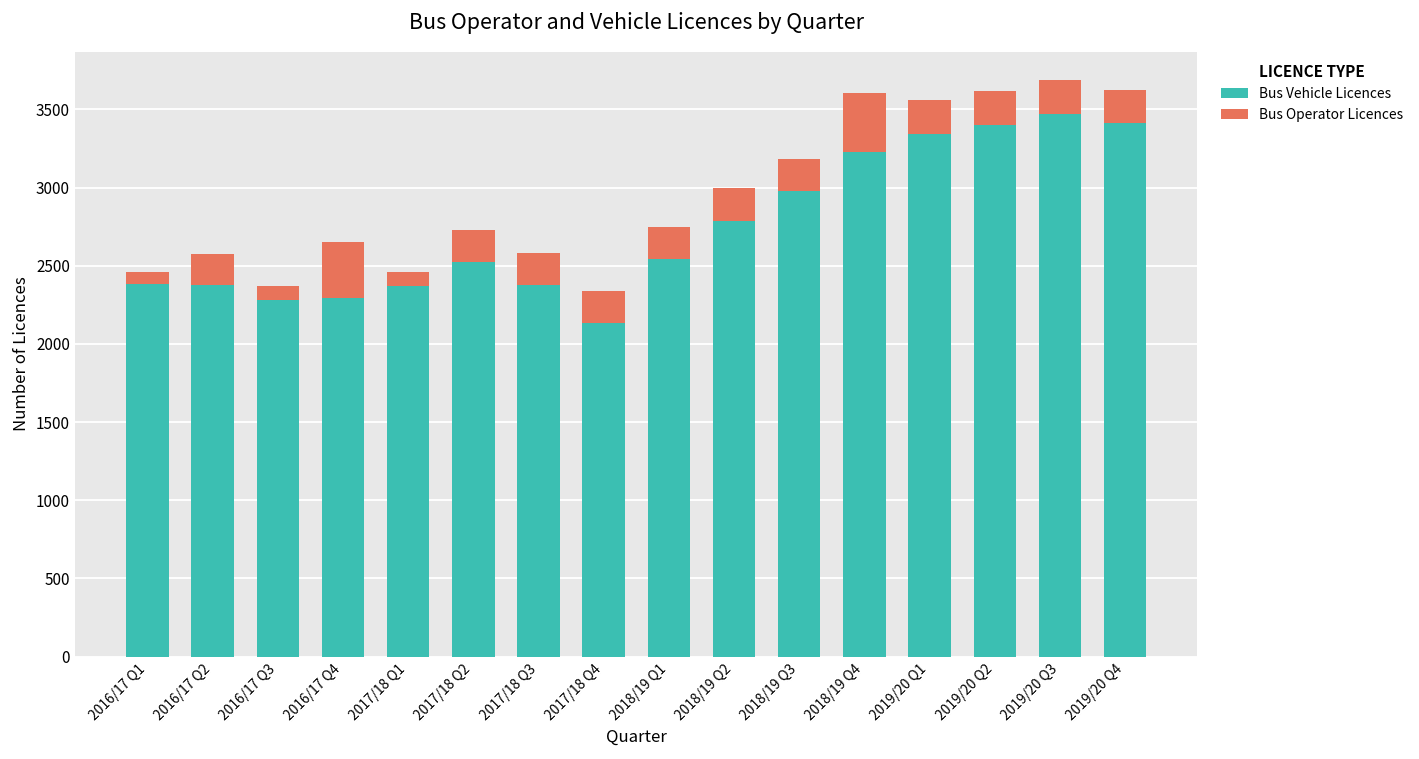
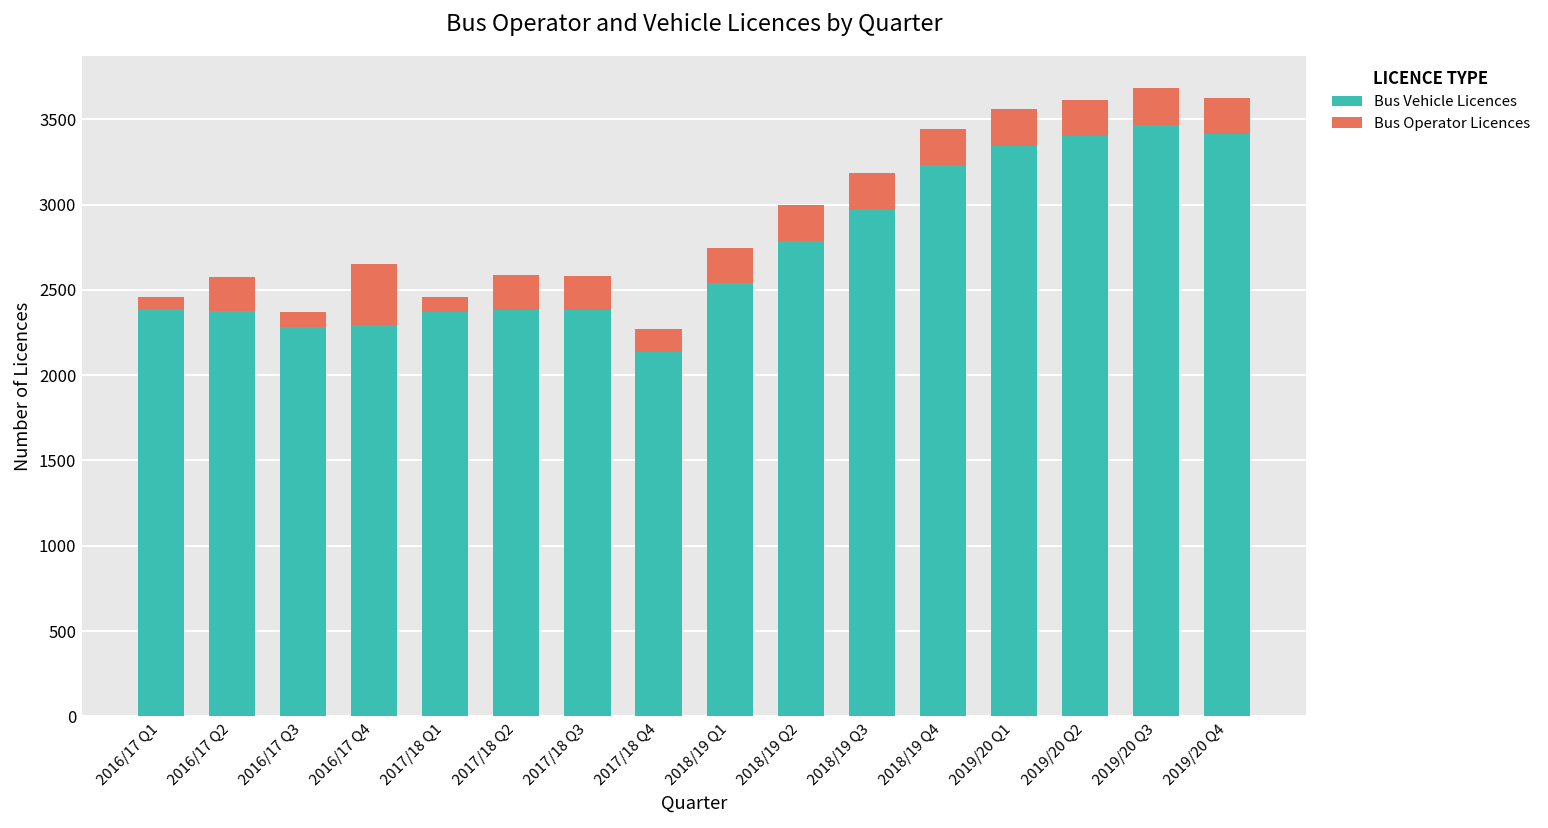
  {
    "Bus Vehicle Licences": {
      "2016/17 Q1": 2390,
      "2016/17 Q2": 2380,
      "2016/17 Q3": 2280,
      "2016/17 Q4": 2300,
      "2017/18 Q1": 2370,
-     "2017/18 Q2": 2520,
+     "2017/18 Q2": 2380,
      "2017/18 Q3": 2380,
      "2017/18 Q4": 2140,
      "2018/19 Q1": 2540,
      "2018/19 Q2": 2790,
      "2018/19 Q3": 2980,
      "2018/19 Q4": 3230,
      "2019/20 Q1": 3350,
      "2019/20 Q2": 3400,
      "2019/20 Q3": 3470,
      "2019/20 Q4": 3410
    },
    "Bus Operator Licences": {
      "2016/17 Q1": 70,
      "2016/17 Q2": 200,
      "2016/17 Q3": 90,
      "2016/17 Q4": 350,
      "2017/18 Q1": 90,
      "2017/18 Q2": 210,
      "2017/18 Q3": 200,
-     "2017/18 Q4": 200,
+     "2017/18 Q4": 140,
      "2018/19 Q1": 210,
      "2018/19 Q2": 210,
      "2018/19 Q3": 210,
-     "2018/19 Q4": 380,
+     "2018/19 Q4": 210,
      "2019/20 Q1": 210,
      "2019/20 Q2": 220,
      "2019/20 Q3": 220,
      "2019/20 Q4": 220
    }
  }
